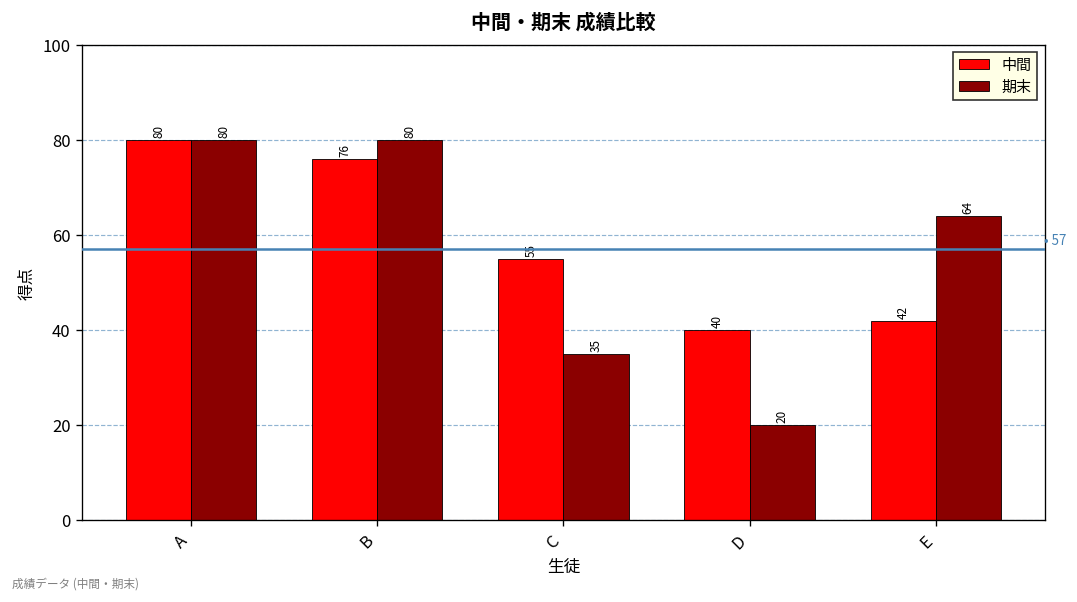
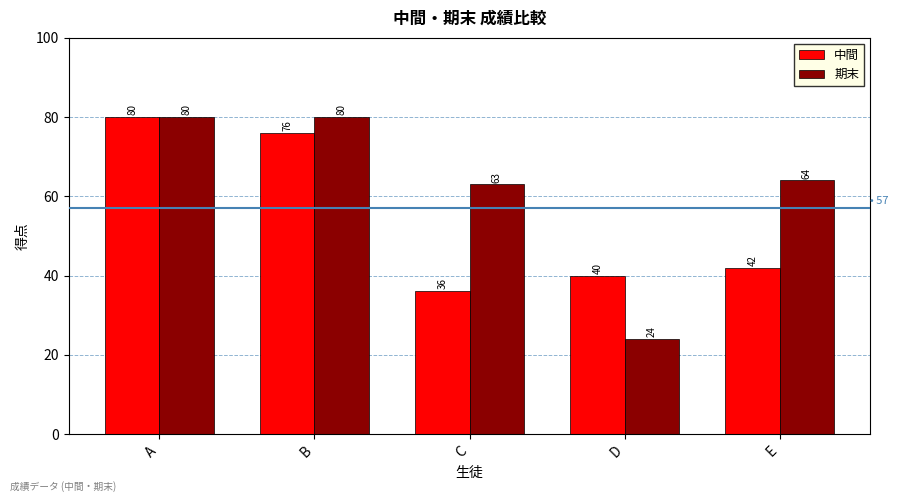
  {
    "中間": {
      "A": 80,
      "B": 76,
-     "C": 55,
+     "C": 36,
      "D": 40,
      "E": 42
    },
    "期末": {
      "A": 80,
      "B": 80,
-     "C": 35,
-     "D": 20,
+     "C": 63,
+     "D": 24,
      "E": 64
    }
  }
